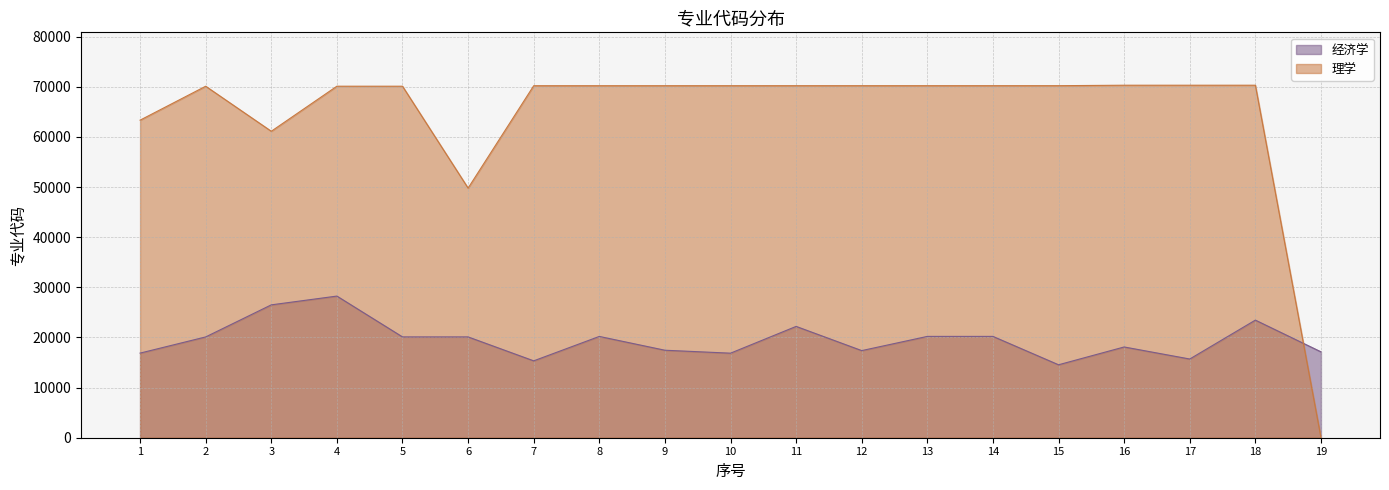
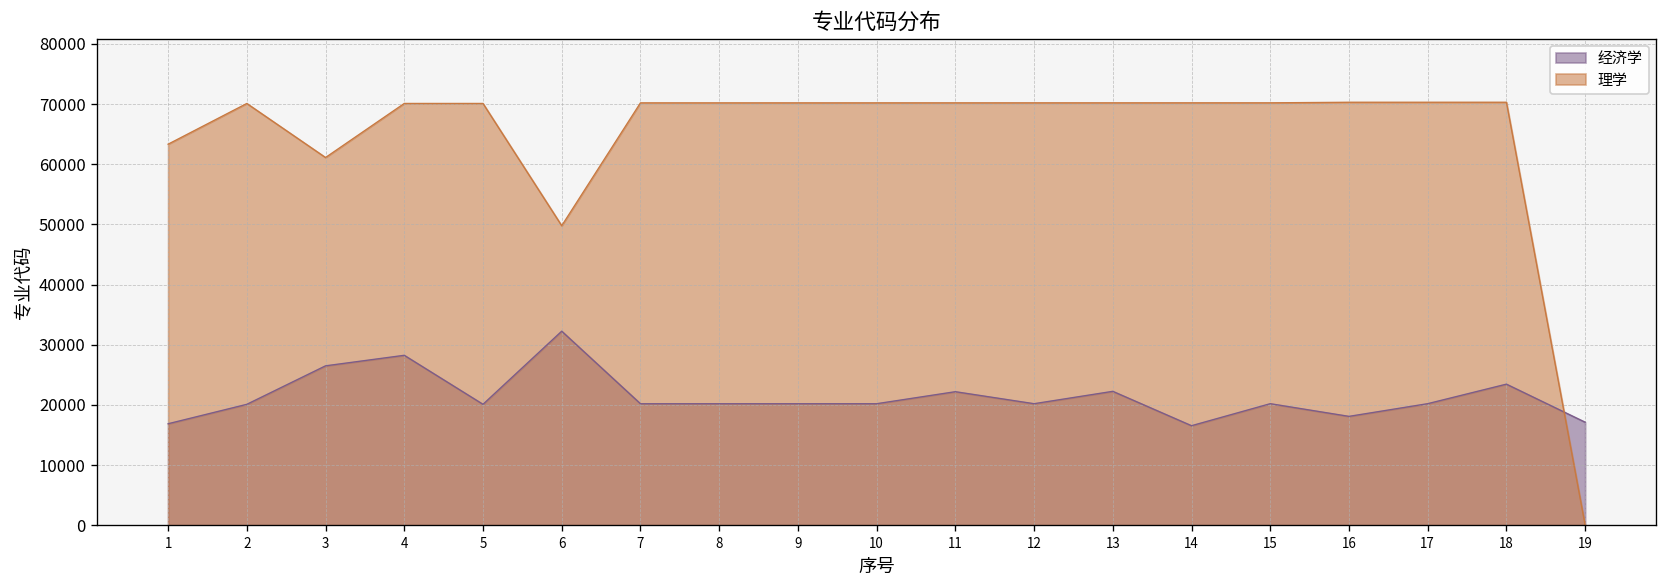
  {
    "经济学": {
      "1": 17000,
      "2": 20000,
      "3": 26000,
      "4": 28000,
      "5": 20000,
-     "6": 20000,
-     "7": 15000,
+     "6": 32000,
+     "7": 20000,
      "8": 20000,
-     "9": 17000,
-     "10": 17000,
+     "9": 20000,
+     "10": 20000,
      "11": 22000,
-     "12": 17000,
-     "13": 20000,
-     "14": 20000,
-     "15": 15000,
+     "12": 20000,
+     "13": 22000,
+     "14": 17000,
+     "15": 20000,
      "16": 18000,
-     "17": 16000,
+     "17": 20000,
      "18": 23000,
      "19": 17000
    },
    "理学": {
      "1": 63000,
      "2": 70000,
      "3": 61000,
      "4": 70000,
      "5": 70000,
      "6": 50000,
      "7": 70000,
      "8": 70000,
      "9": 70000,
      "10": 70000,
      "11": 70000,
      "12": 70000,
      "13": 70000,
      "14": 70000,
      "15": 70000,
      "16": 70000,
      "17": 70000,
      "18": 70000,
      "19": 0
    }
  }
